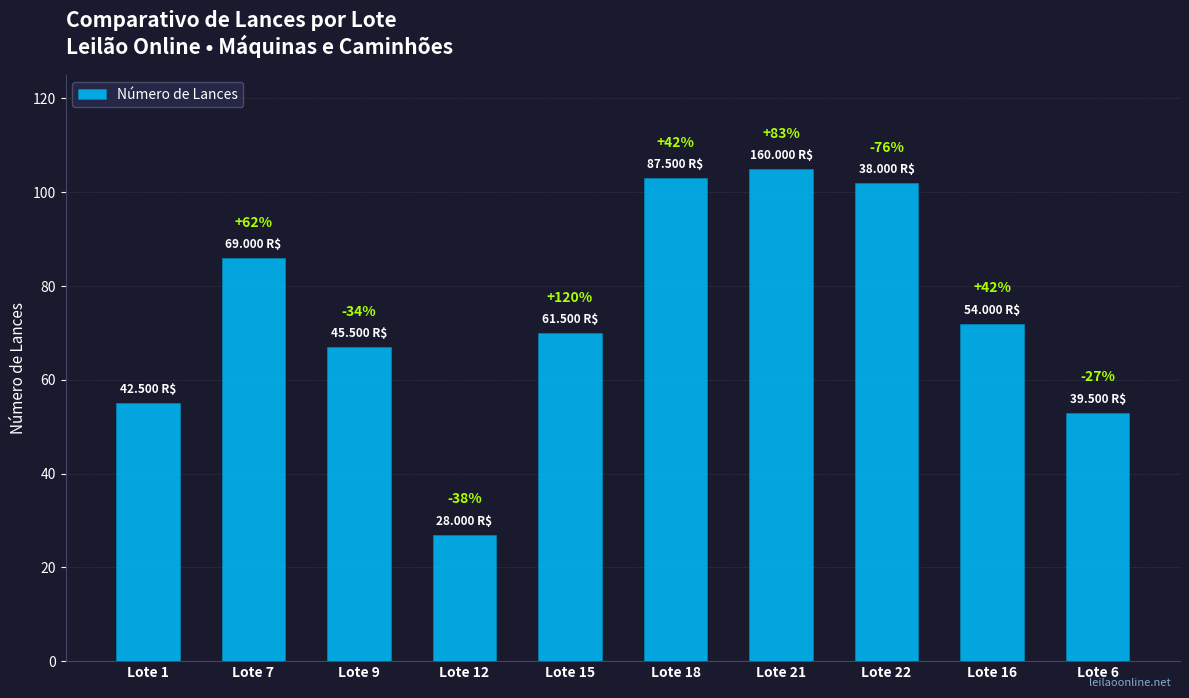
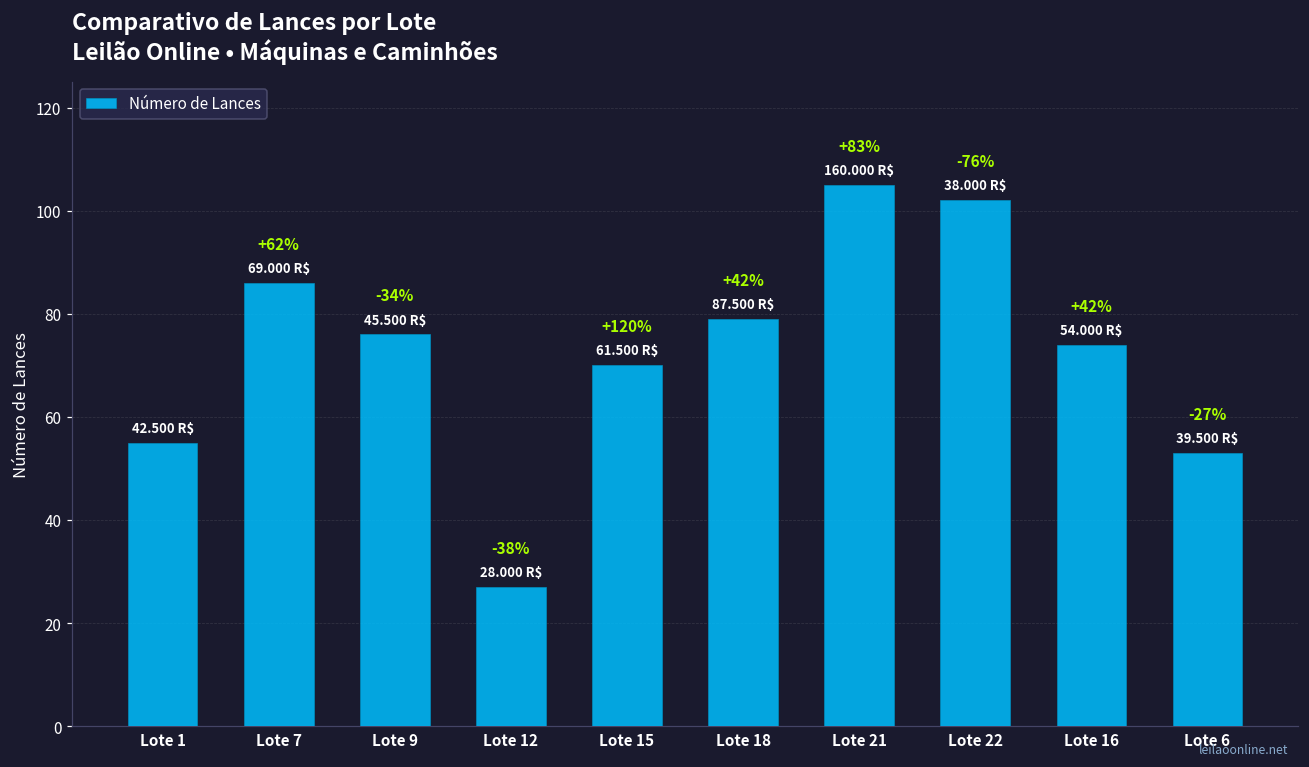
  {
-   "Lote 9": 67,
-   "Lote 18": 103,
-   "Lote 16": 72
+   "Lote 9": 76,
+   "Lote 18": 79,
+   "Lote 16": 74
  }
